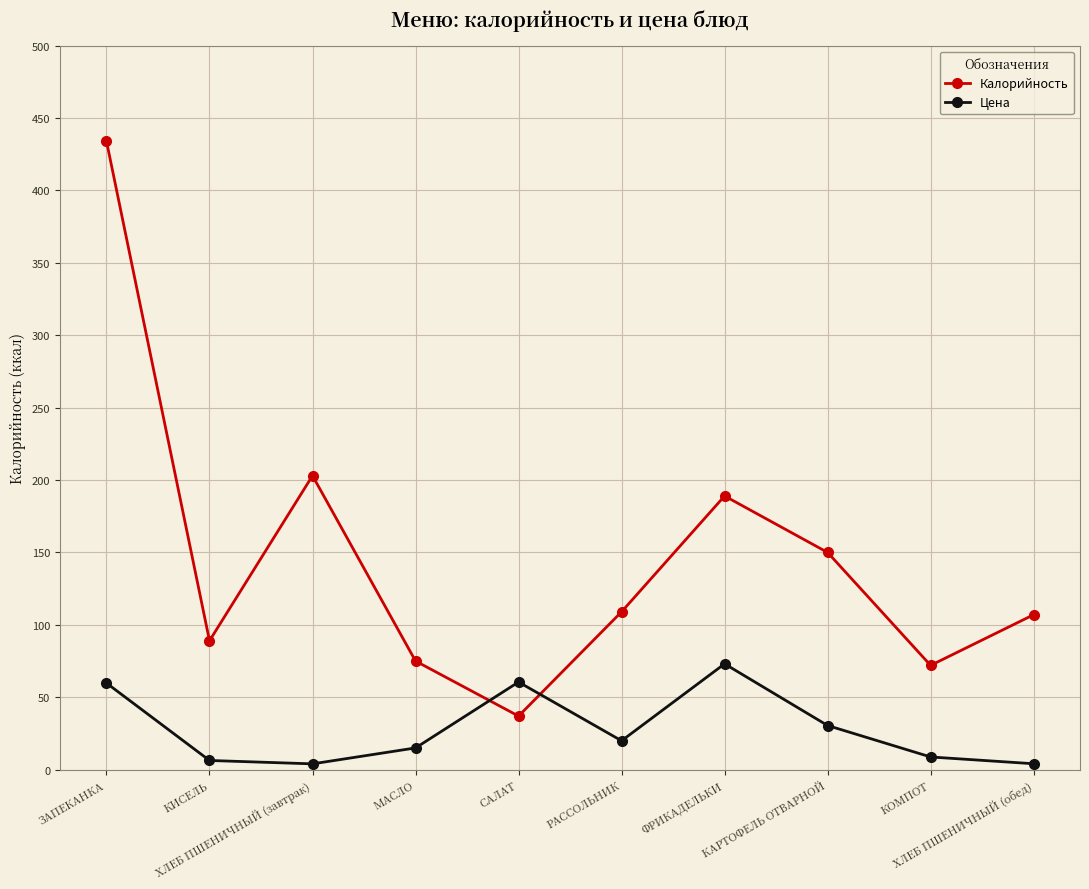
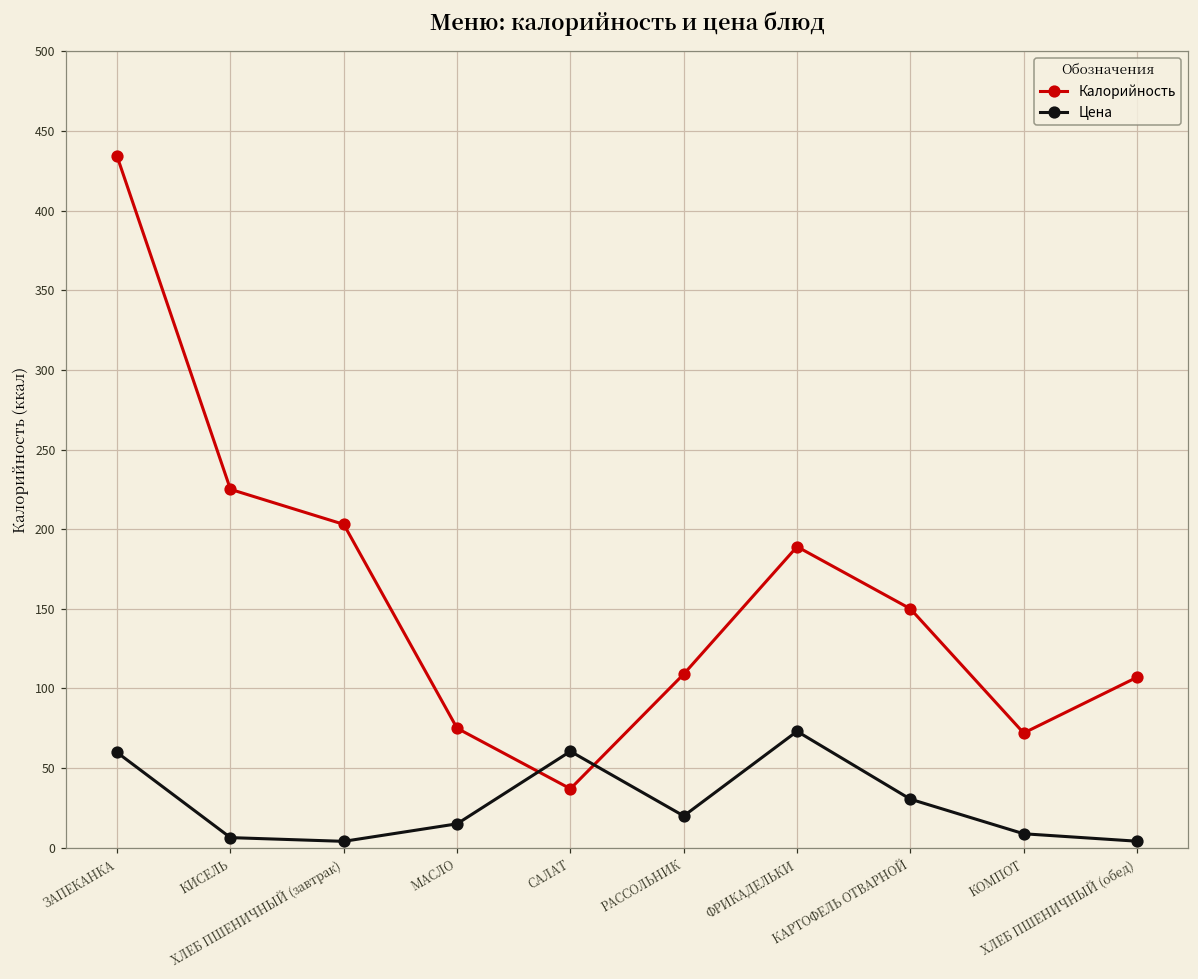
  {
    "Калорийность": {
      "ЗАПЕКАНКА": 434,
-     "КИСЕЛЬ": 89,
+     "КИСЕЛЬ": 225,
      "ХЛЕБ ПШЕНИЧНЫЙ (завтрак)": 203,
      "МАСЛО": 75,
      "САЛАТ": 37,
      "РАССОЛЬНИК": 109,
      "ФРИКАДЕЛЬКИ": 189,
      "КАРТОФЕЛЬ ОТВАРНОЙ": 150,
      "КОМПОТ": 72,
      "ХЛЕБ ПШЕНИЧНЫЙ (обед)": 107
    },
    "Цена": {
      "ЗАПЕКАНКА": 60,
      "КИСЕЛЬ": 6,
      "ХЛЕБ ПШЕНИЧНЫЙ (завтрак)": 4,
      "МАСЛО": 15,
      "САЛАТ": 61,
      "РАССОЛЬНИК": 20,
      "ФРИКАДЕЛЬКИ": 73,
      "КАРТОФЕЛЬ ОТВАРНОЙ": 30,
      "КОМПОТ": 9,
      "ХЛЕБ ПШЕНИЧНЫЙ (обед)": 4
    }
  }
